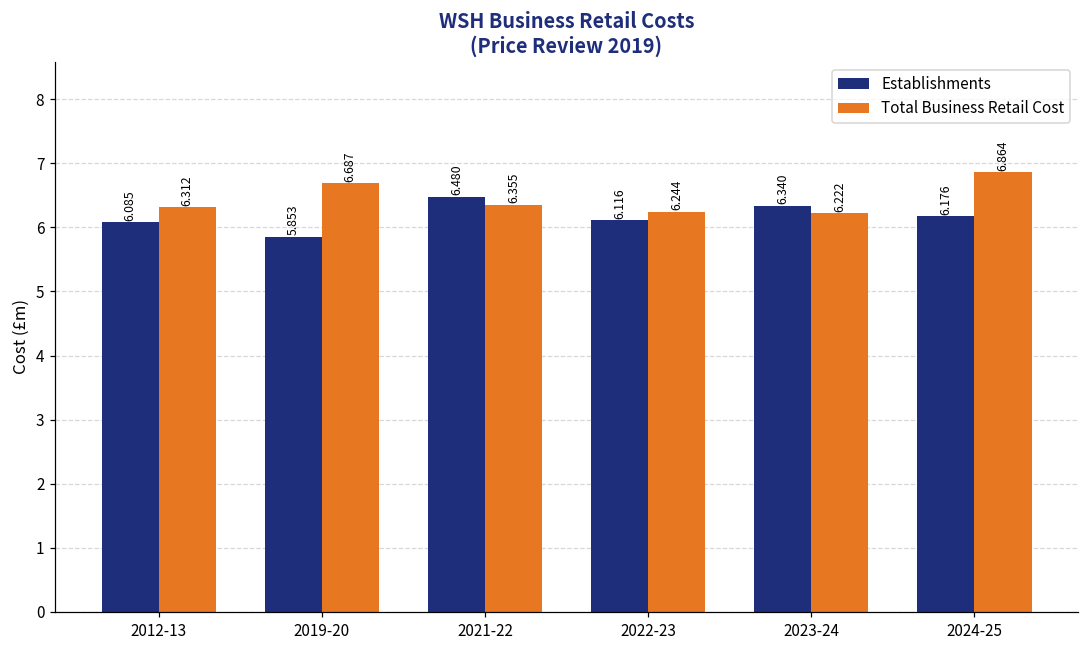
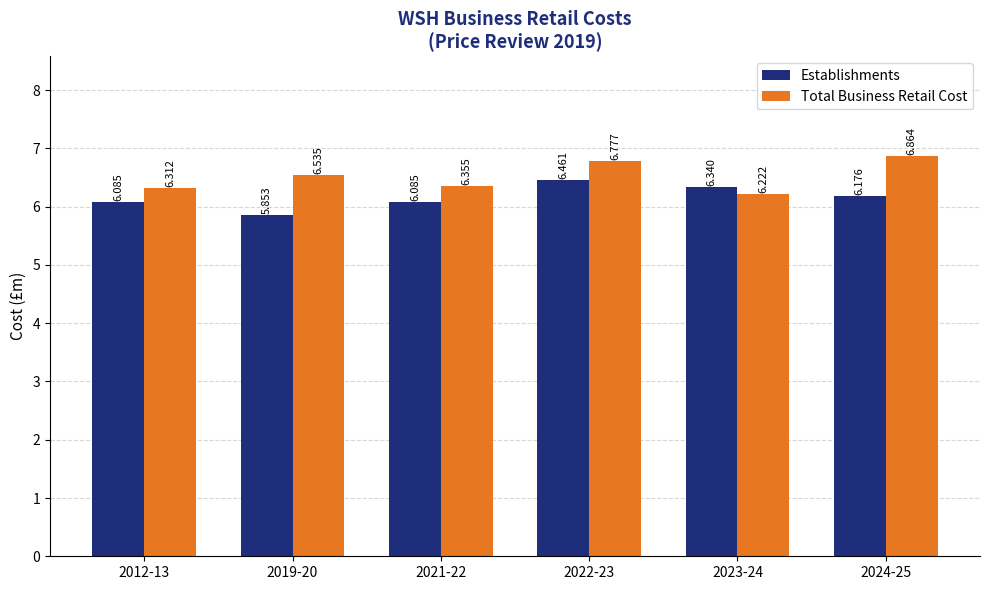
  {
    "Establishments": {
      "2012-13": 6.085,
      "2019-20": 5.853,
-     "2021-22": 6.480,
-     "2022-23": 6.116,
+     "2021-22": 6.085,
+     "2022-23": 6.461,
      "2023-24": 6.340,
      "2024-25": 6.176
    },
    "Total Business Retail Cost": {
      "2012-13": 6.312,
-     "2019-20": 6.687,
+     "2019-20": 6.535,
      "2021-22": 6.355,
-     "2022-23": 6.244,
+     "2022-23": 6.777,
      "2023-24": 6.222,
      "2024-25": 6.864
    }
  }
